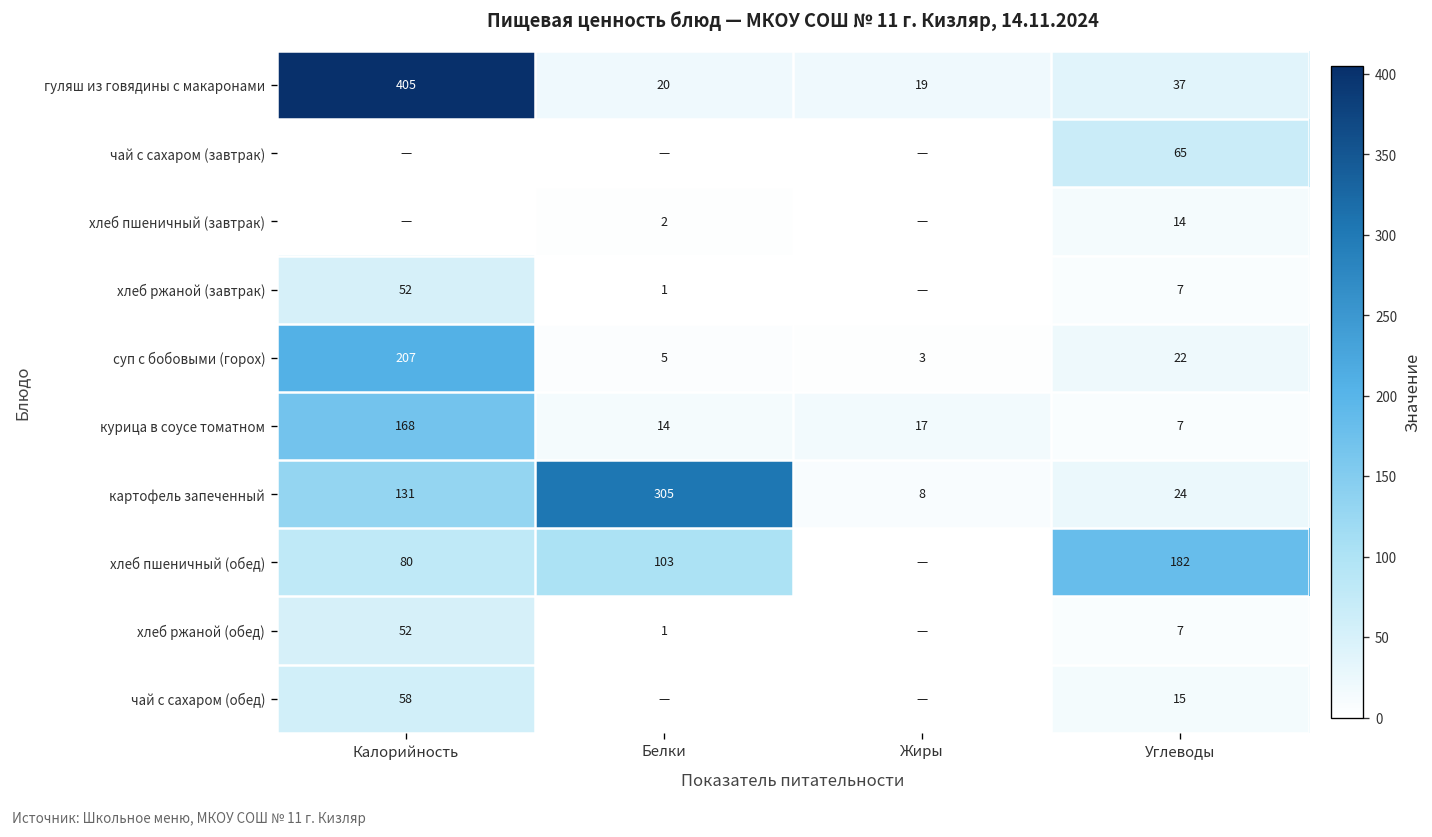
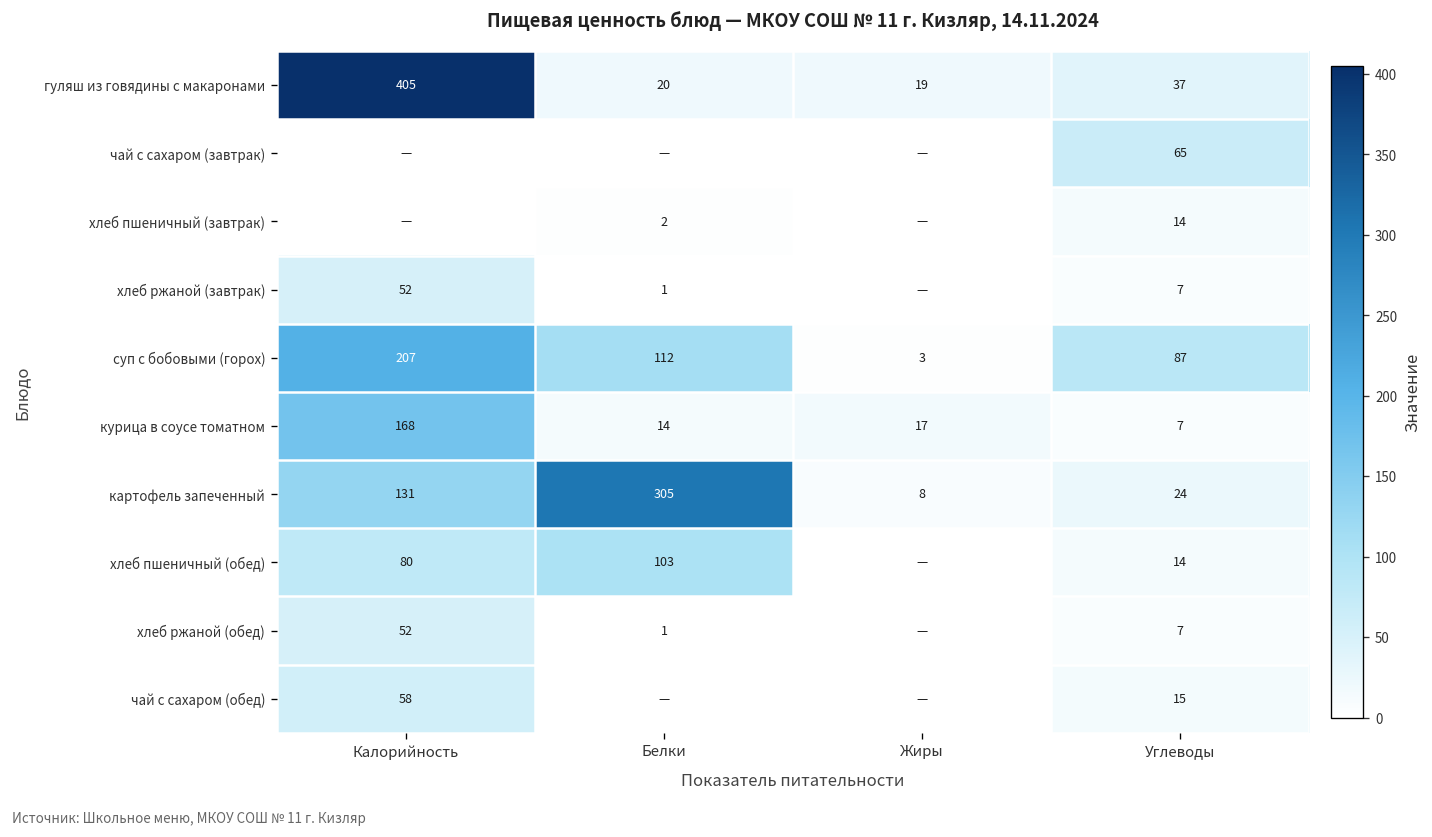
  {
    "гуляш из говядины с макаронами": {
      "Калорийность": 405,
      "Белки": 20,
      "Жиры": 19,
      "Углеводы": 37
    },
    "чай с сахаром (завтрак)": {
      "Углеводы": 65
    },
    "хлеб пшеничный (завтрак)": {
      "Белки": 2,
      "Углеводы": 14
    },
    "хлеб ржаной (завтрак)": {
      "Калорийность": 52,
      "Белки": 1,
      "Углеводы": 7
    },
    "суп с бобовыми (горох)": {
      "Калорийность": 207,
-     "Белки": 5,
+     "Белки": 112,
      "Жиры": 3,
-     "Углеводы": 22
+     "Углеводы": 87
    },
    "курица в соусе томатном": {
      "Калорийность": 168,
      "Белки": 14,
      "Жиры": 17,
      "Углеводы": 7
    },
    "картофель запеченный": {
      "Калорийность": 131,
      "Белки": 305,
      "Жиры": 8,
      "Углеводы": 24
    },
    "хлеб пшеничный (обед)": {
      "Калорийность": 80,
      "Белки": 103,
-     "Углеводы": 182
+     "Углеводы": 14
    },
    "хлеб ржаной (обед)": {
      "Калорийность": 52,
      "Белки": 1,
      "Углеводы": 7
    },
    "чай с сахаром (обед)": {
      "Калорийность": 58,
      "Углеводы": 15
    }
  }
